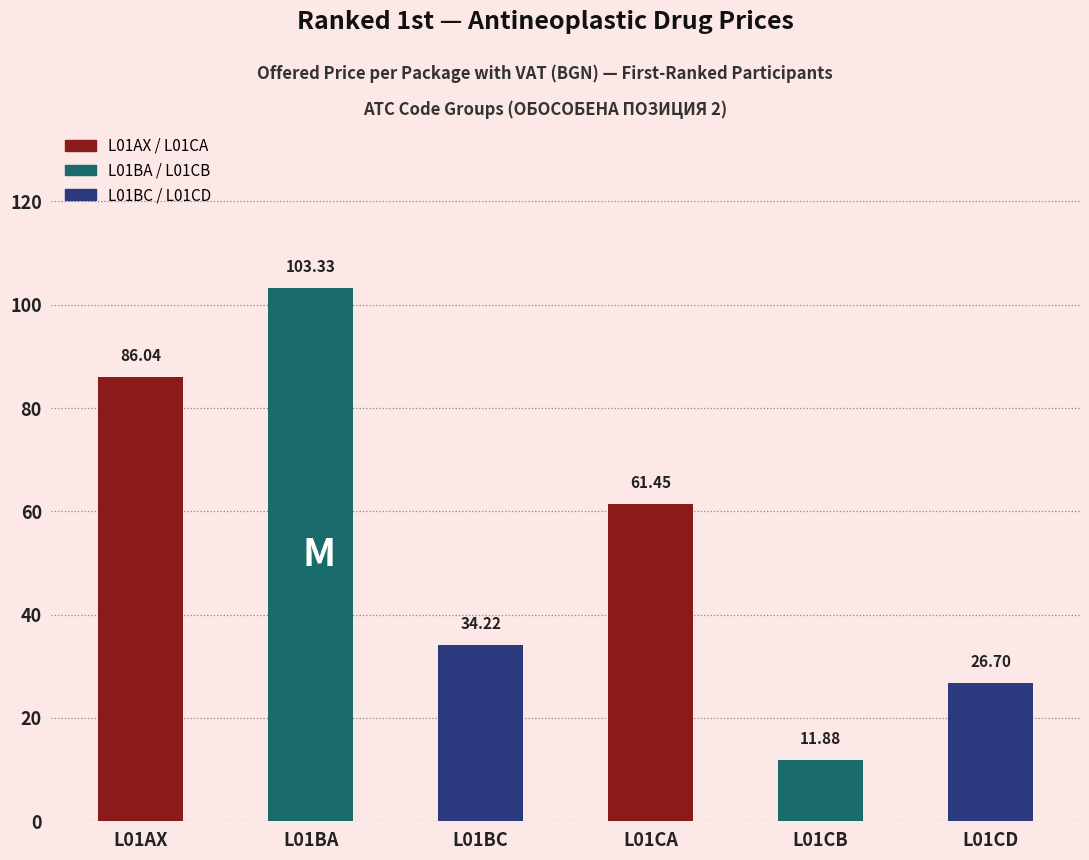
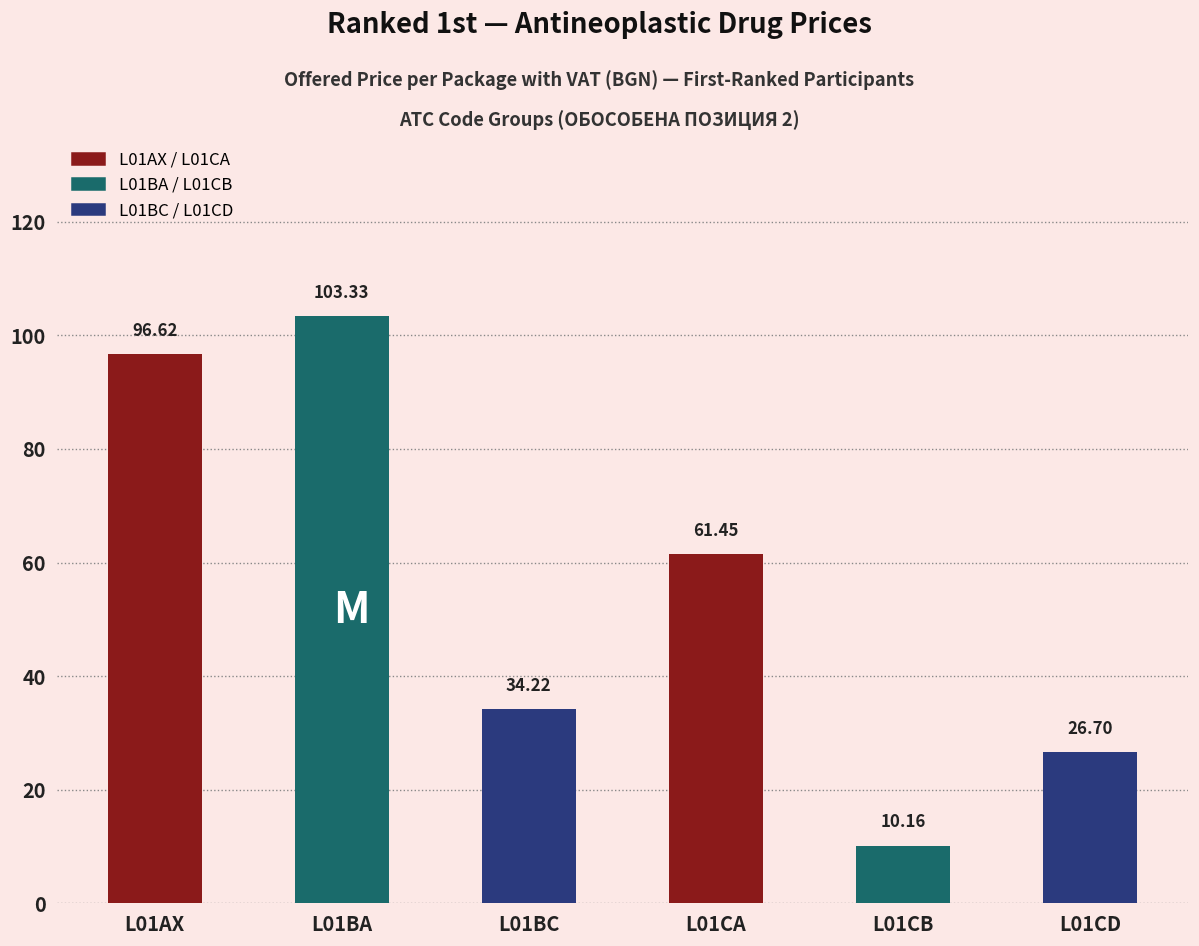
  {
-   "L01AX": 86.04,
+   "L01AX": 96.62,
    "L01BA": 103.33,
    "L01BC": 34.22,
    "L01CA": 61.45,
-   "L01CB": 11.88,
+   "L01CB": 10.16,
    "L01CD": 26.70
  }
